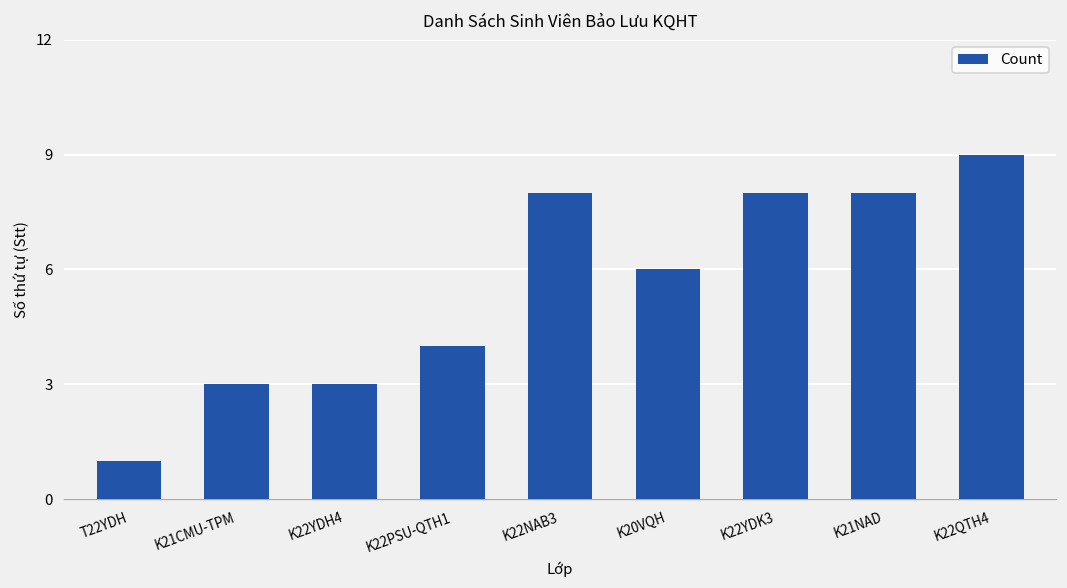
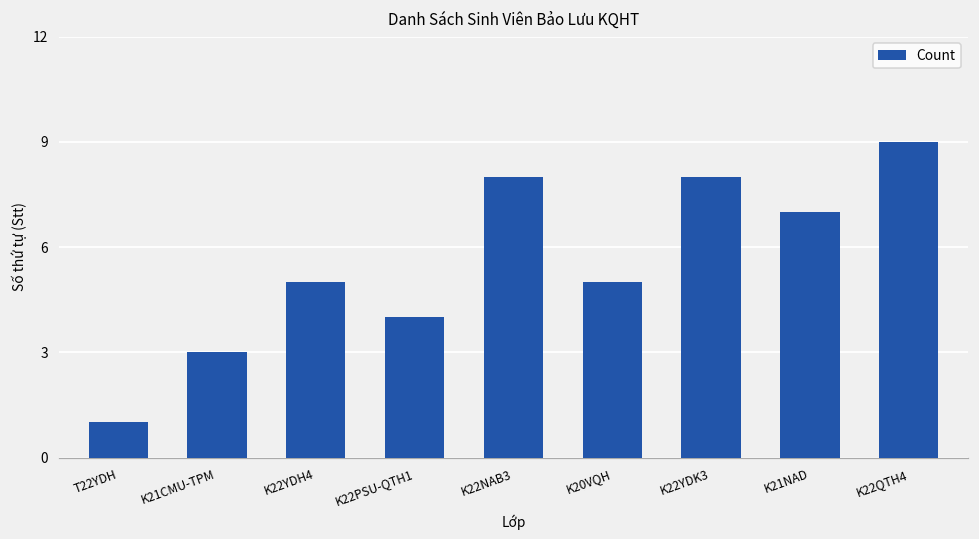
  {
    "T22YDH": 1,
    "K21CMU-TPM": 3,
-   "K22YDH4": 3,
+   "K22YDH4": 5,
    "K22PSU-QTH1": 4,
    "K22NAB3": 8,
-   "K20VQH": 6,
+   "K20VQH": 5,
    "K22YDK3": 8,
-   "K21NAD": 8,
+   "K21NAD": 7,
    "K22QTH4": 9
  }
